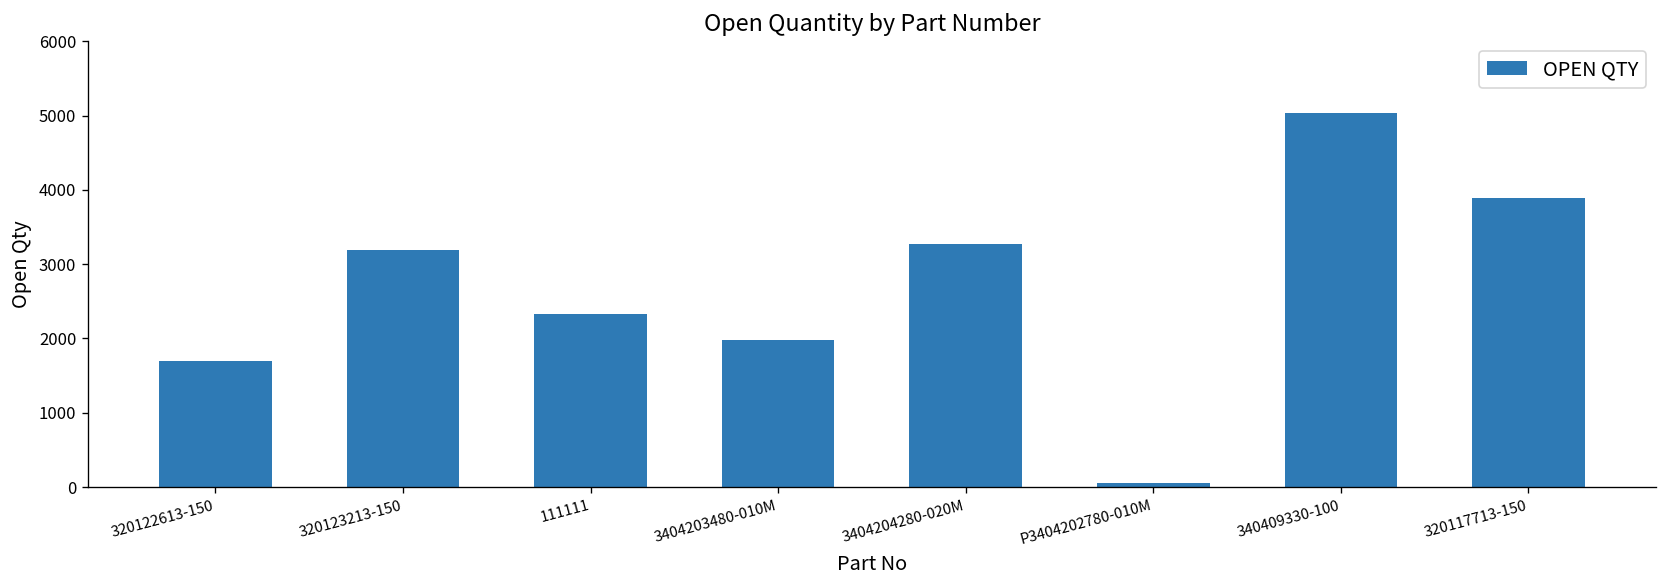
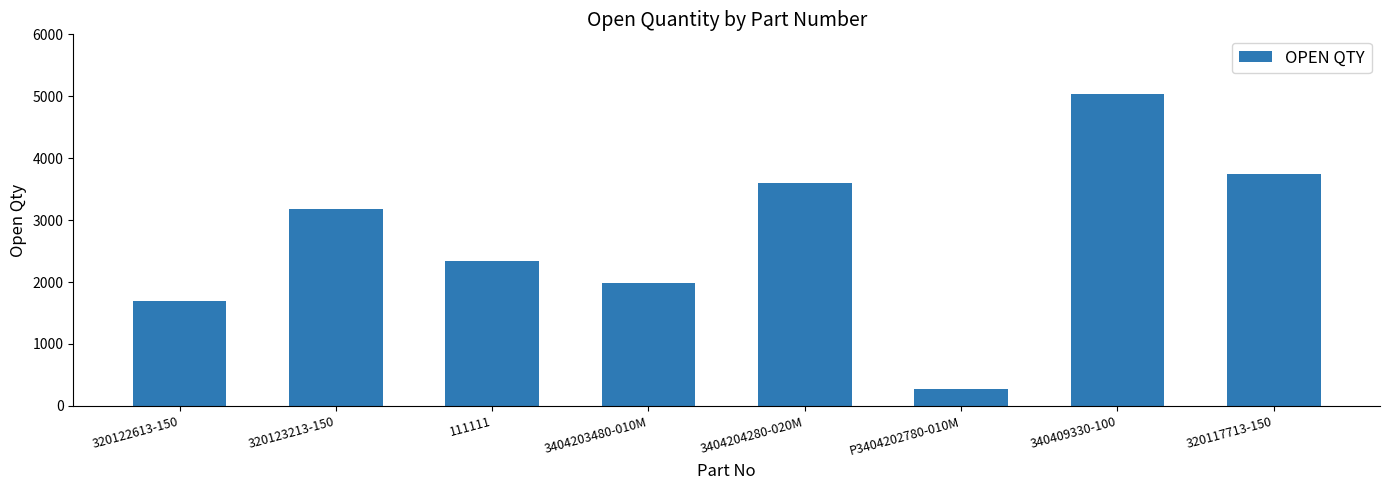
  {
    "320122613-150": 1700,
    "320123213-150": 3200,
    "111111": 2300,
    "3404203480-010M": 2000,
-   "3404204280-020M": 3300,
-   "P3404202780-010M": 100,
+   "3404204280-020M": 3600,
+   "P3404202780-010M": 300,
    "340409330-100": 5000,
-   "320117713-150": 3900
+   "320117713-150": 3800
  }
